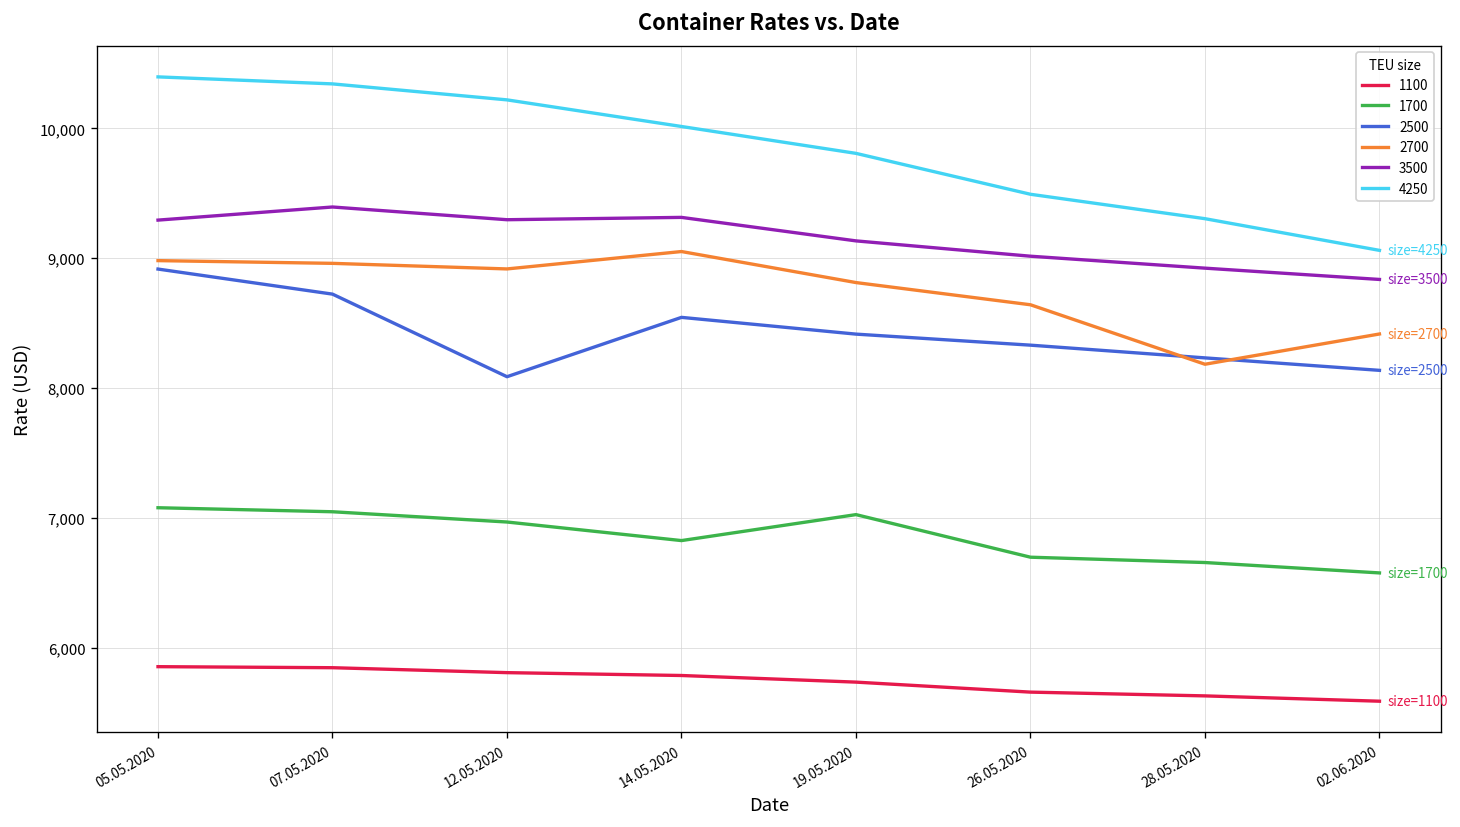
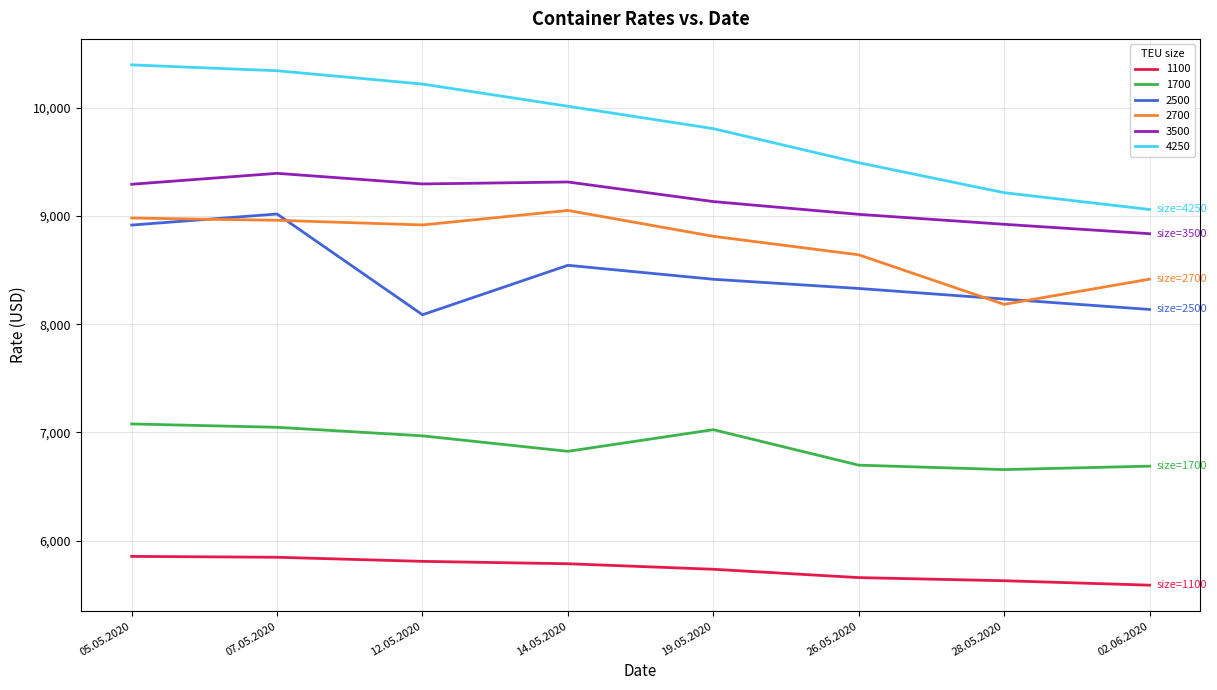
  {
    "1100": {
      "05.05.2020": "5,850",
      "07.05.2020": "5,850",
      "12.05.2020": "5,810",
      "14.05.2020": "5,790",
      "19.05.2020": "5,740",
      "26.05.2020": "5,660",
      "28.05.2020": "5,630"
    },
    "1700": {
      "05.05.2020": "7,080",
      "07.05.2020": "7,050",
      "12.05.2020": "6,970",
      "14.05.2020": "6,830",
      "19.05.2020": "7,030",
      "26.05.2020": "6,700",
      "28.05.2020": "6,660",
-     "02.06.2020": "6,580"
+     "02.06.2020": "6,690"
    },
    "2500": {
      "05.05.2020": "8,920",
-     "07.05.2020": "8,720",
+     "07.05.2020": "9,020",
      "12.05.2020": "8,090",
      "14.05.2020": "8,540",
      "19.05.2020": "8,420",
      "26.05.2020": "8,330",
      "28.05.2020": "8,230"
    },
    "2700": {
      "05.05.2020": "8,980",
      "07.05.2020": "8,960",
      "12.05.2020": "8,920",
      "14.05.2020": "9,050",
      "19.05.2020": "8,810",
      "26.05.2020": "8,640",
      "28.05.2020": "8,180"
    },
    "3500": {
      "05.05.2020": "9,290",
      "07.05.2020": "9,390",
      "12.05.2020": "9,300",
      "14.05.2020": "9,310",
      "19.05.2020": "9,130",
      "26.05.2020": "9,020",
      "28.05.2020": "8,920"
    },
    "4250": {
      "05.05.2020": "10,400",
      "07.05.2020": "10,340",
      "12.05.2020": "10,220",
      "14.05.2020": "10,010",
      "19.05.2020": "9,810",
      "26.05.2020": "9,490",
-     "28.05.2020": "9,300"
+     "28.05.2020": "9,220"
    }
  }
